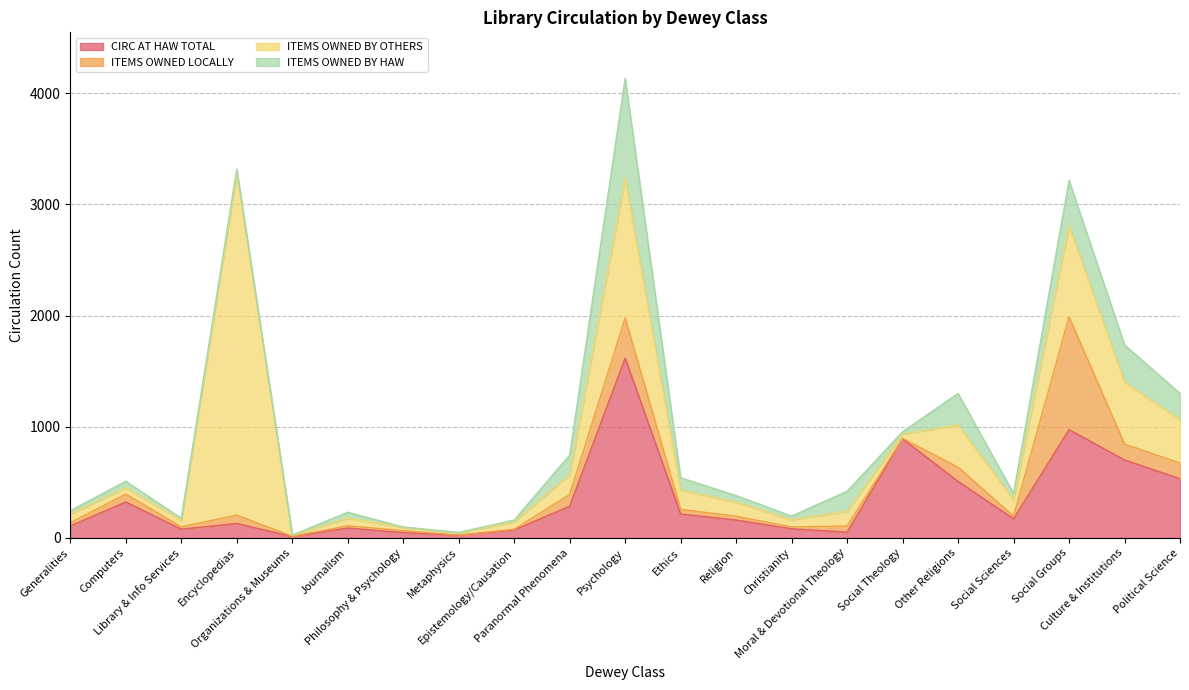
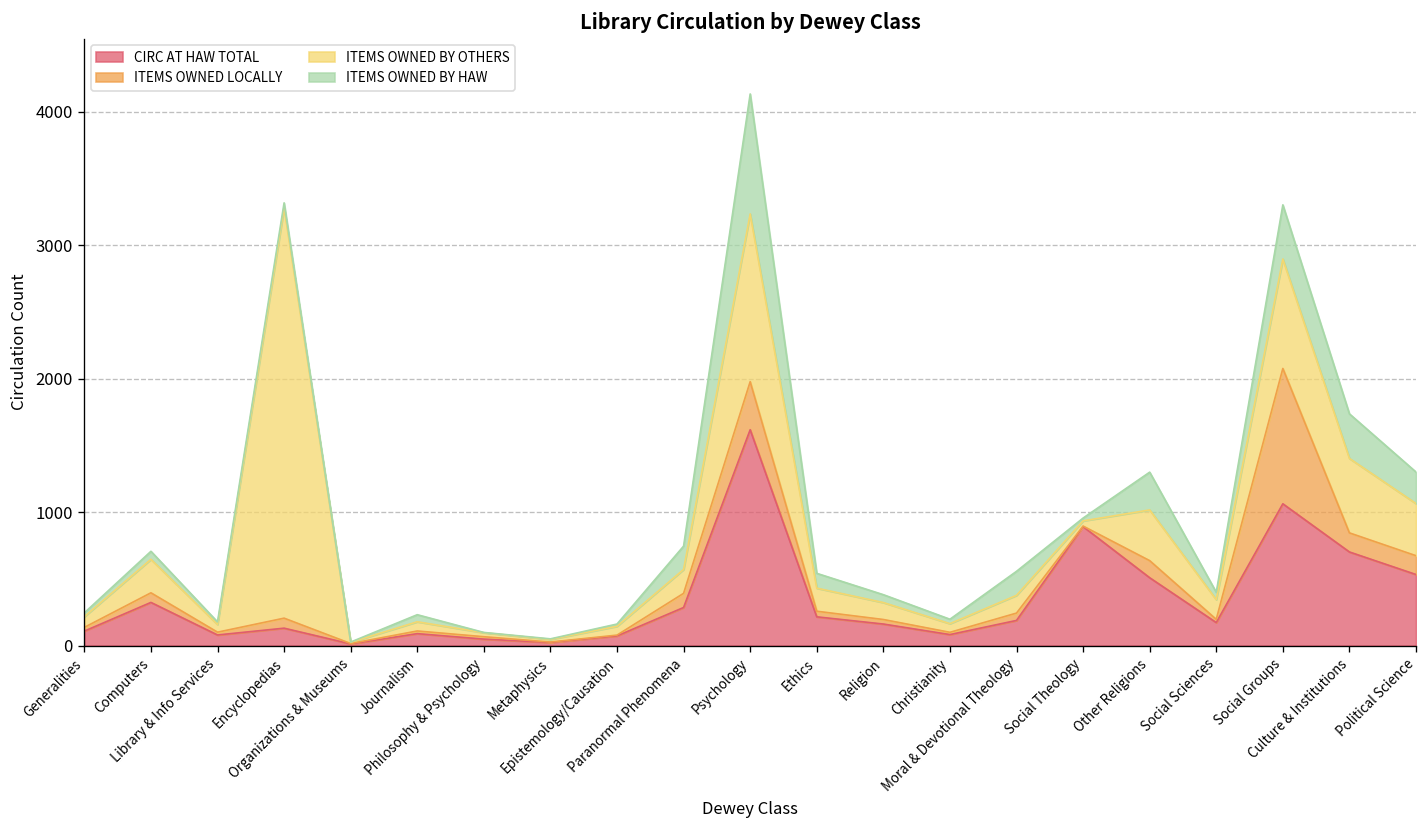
  {
    "CIRC AT HAW TOTAL": {
      "Generalities": 110,
      "Computers": 320,
      "Encyclopedias": 130,
      "Paranormal Phenomena": 290,
      "Psychology": 1620,
      "Ethics": 220,
      "Religion": 160,
-     "Moral & Devotional Theology": 50,
+     "Moral & Devotional Theology": 190,
      "Other Religions": 510,
      "Social Sciences": 170,
-     "Social Groups": 970,
+     "Social Groups": 1060,
      "Culture & Institutions": 700,
      "Political Science": 530
    },
    "ITEMS OWNED LOCALLY": {
      "Generalities": 30,
      "Computers": 70,
      "Encyclopedias": 80,
      "Paranormal Phenomena": 110,
      "Psychology": 360,
      "Ethics": 40,
      "Religion": 30,
      "Moral & Devotional Theology": 60,
      "Other Religions": 130,
      "Social Sciences": 20,
      "Social Groups": 1010,
      "Culture & Institutions": 140,
      "Political Science": 140
    },
    "ITEMS OWNED BY OTHERS": {
      "Generalities": 80,
-     "Computers": 60,
+     "Computers": 250,
      "Encyclopedias": 3080,
      "Journalism": 70,
      "Paranormal Phenomena": 180,
      "Psychology": 1260,
      "Ethics": 170,
      "Religion": 130,
      "Christianity": 70,
      "Moral & Devotional Theology": 130,
      "Other Religions": 380,
      "Social Sciences": 150,
      "Social Groups": 820,
      "Culture & Institutions": 560,
      "Political Science": 390
    },
    "ITEMS OWNED BY HAW": {
      "Generalities": 30,
      "Computers": 60,
      "Encyclopedias": 40,
      "Journalism": 50,
      "Paranormal Phenomena": 180,
      "Psychology": 900,
      "Ethics": 110,
      "Religion": 60,
      "Christianity": 30,
      "Moral & Devotional Theology": 180,
      "Other Religions": 280,
      "Social Sciences": 60,
      "Social Groups": 410,
      "Culture & Institutions": 330,
      "Political Science": 240
    }
  }
